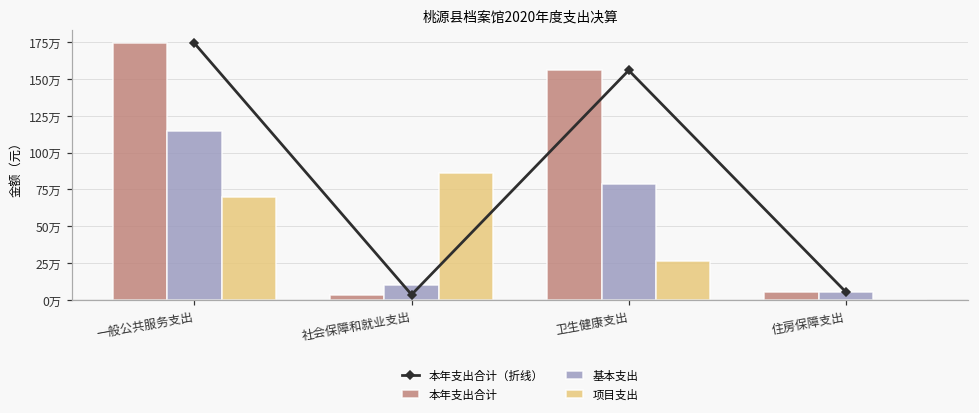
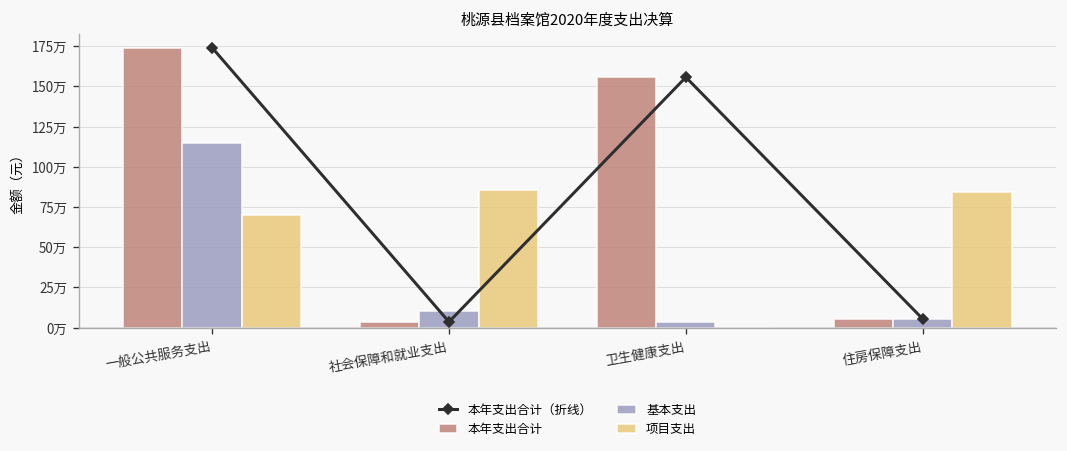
  {
    "本年支出合计": {
      "一般公共服务支出": "174万",
      "社会保障和就业支出": "4万",
      "卫生健康支出": "156万",
      "住房保障支出": "5万"
    },
    "本年支出合计（折线）": {
      "一般公共服务支出": "174万",
      "社会保障和就业支出": "4万",
      "卫生健康支出": "156万",
      "住房保障支出": "5万"
    },
    "基本支出": {
      "一般公共服务支出": "115万",
      "社会保障和就业支出": "10万",
-     "卫生健康支出": "79万",
+     "卫生健康支出": "4万",
      "住房保障支出": "5万"
    },
    "项目支出": {
      "一般公共服务支出": "70万",
      "社会保障和就业支出": "86万",
-     "卫生健康支出": "26万",
-     "住房保障支出": "0万"
+     "卫生健康支出": "0万",
+     "住房保障支出": "84万"
    }
  }
